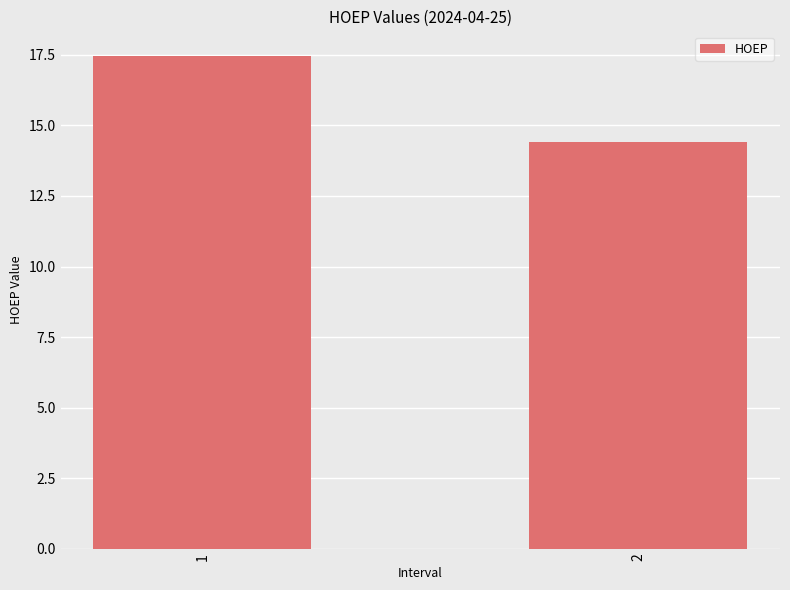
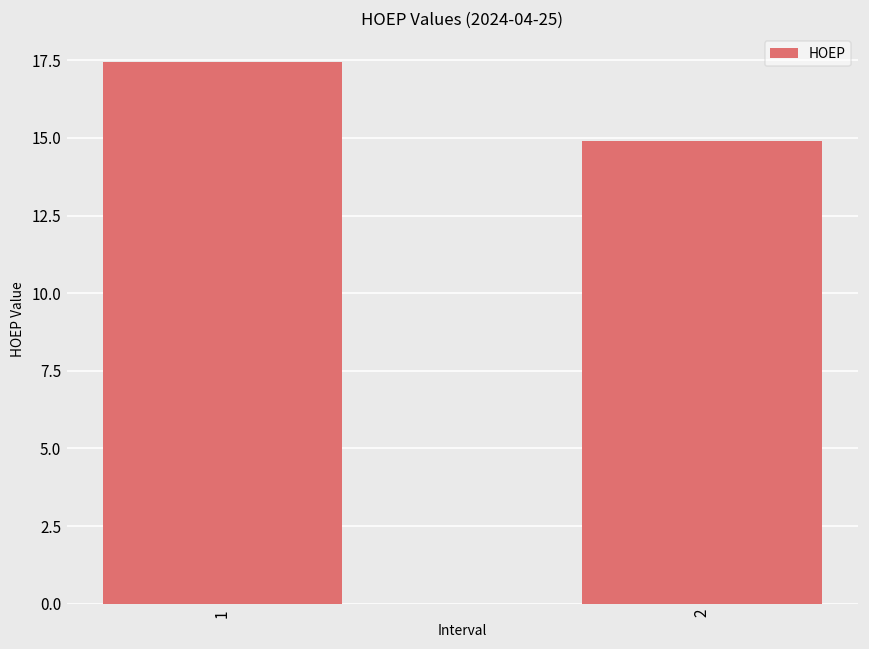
  {
    "1": 17.5,
-   "2": 14.4
+   "2": 14.9
  }
